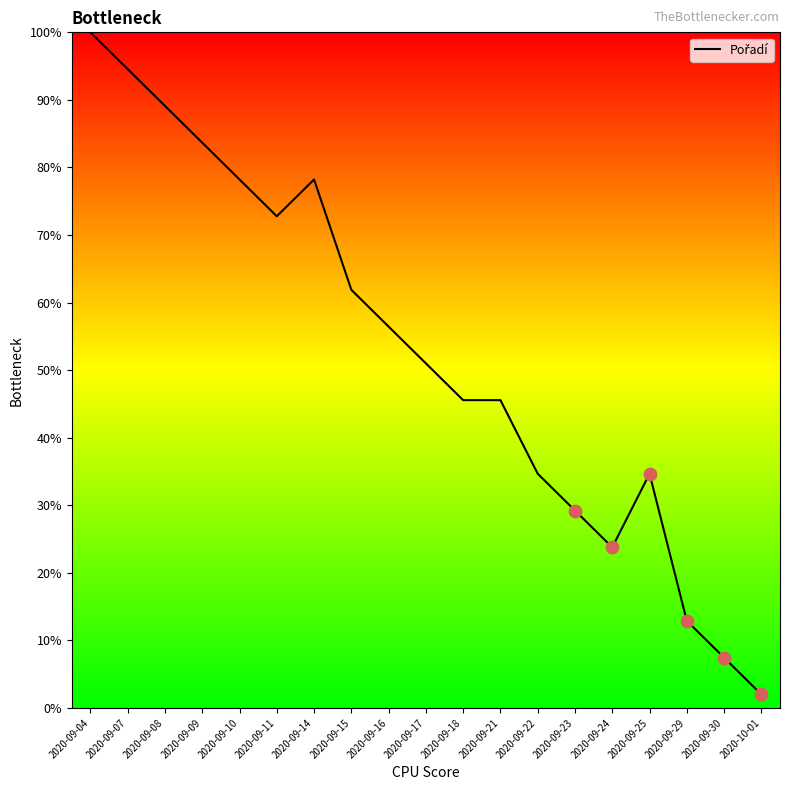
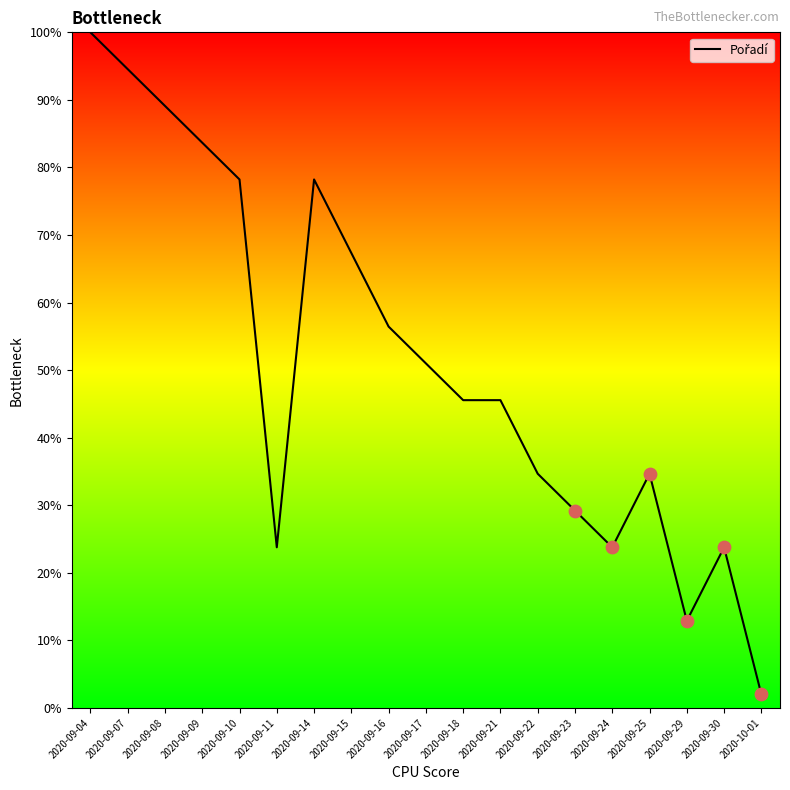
  {
    "Pořadí": {
      "2020-09-04": "100%",
      "2020-09-07": "95%",
      "2020-09-08": "89%",
      "2020-09-09": "84%",
      "2020-09-10": "78%",
-     "2020-09-11": "73%",
+     "2020-09-11": "24%",
      "2020-09-14": "78%",
-     "2020-09-15": "62%",
+     "2020-09-15": "67%",
      "2020-09-16": "56%",
      "2020-09-17": "51%",
      "2020-09-18": "46%",
      "2020-09-21": "46%",
      "2020-09-22": "35%",
-     "2020-09-30": "7%"
+     "2020-09-30": "24%"
    }
  }
